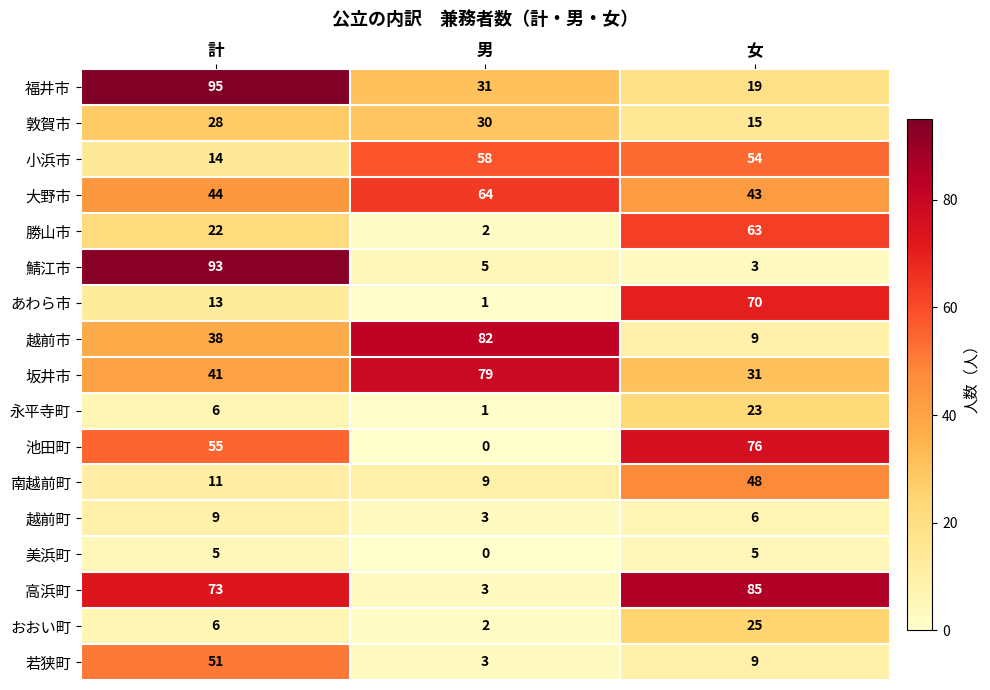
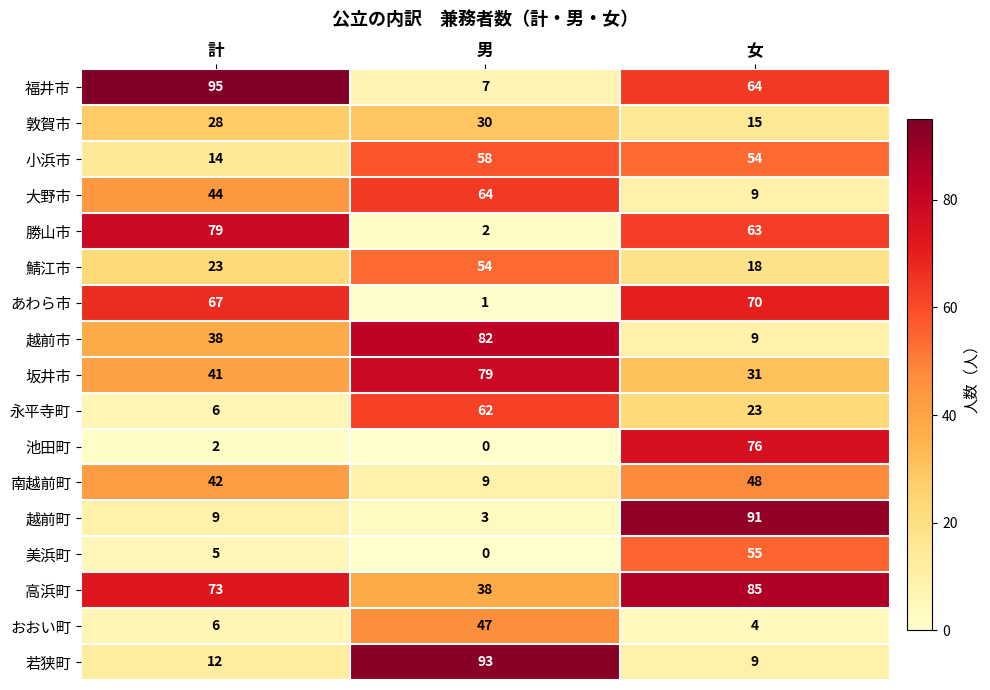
  {
    "福井市": {
      "計": 95,
-     "男": 31,
-     "女": 19
+     "男": 7,
+     "女": 64
    },
    "敦賀市": {
      "計": 28,
      "男": 30,
      "女": 15
    },
    "小浜市": {
      "計": 14,
      "男": 58,
      "女": 54
    },
    "大野市": {
      "計": 44,
      "男": 64,
-     "女": 43
+     "女": 9
    },
    "勝山市": {
-     "計": 22,
+     "計": 79,
      "男": 2,
      "女": 63
    },
    "鯖江市": {
-     "計": 93,
-     "男": 5,
-     "女": 3
+     "計": 23,
+     "男": 54,
+     "女": 18
    },
    "あわら市": {
-     "計": 13,
+     "計": 67,
      "男": 1,
      "女": 70
    },
    "越前市": {
      "計": 38,
      "男": 82,
      "女": 9
    },
    "坂井市": {
      "計": 41,
      "男": 79,
      "女": 31
    },
    "永平寺町": {
      "計": 6,
-     "男": 1,
+     "男": 62,
      "女": 23
    },
    "池田町": {
-     "計": 55,
+     "計": 2,
      "男": 0,
      "女": 76
    },
    "南越前町": {
-     "計": 11,
+     "計": 42,
      "男": 9,
      "女": 48
    },
    "越前町": {
      "計": 9,
      "男": 3,
-     "女": 6
+     "女": 91
    },
    "美浜町": {
      "計": 5,
      "男": 0,
-     "女": 5
+     "女": 55
    },
    "高浜町": {
      "計": 73,
-     "男": 3,
+     "男": 38,
      "女": 85
    },
    "おおい町": {
      "計": 6,
-     "男": 2,
-     "女": 25
+     "男": 47,
+     "女": 4
    },
    "若狭町": {
-     "計": 51,
-     "男": 3,
+     "計": 12,
+     "男": 93,
      "女": 9
    }
  }
